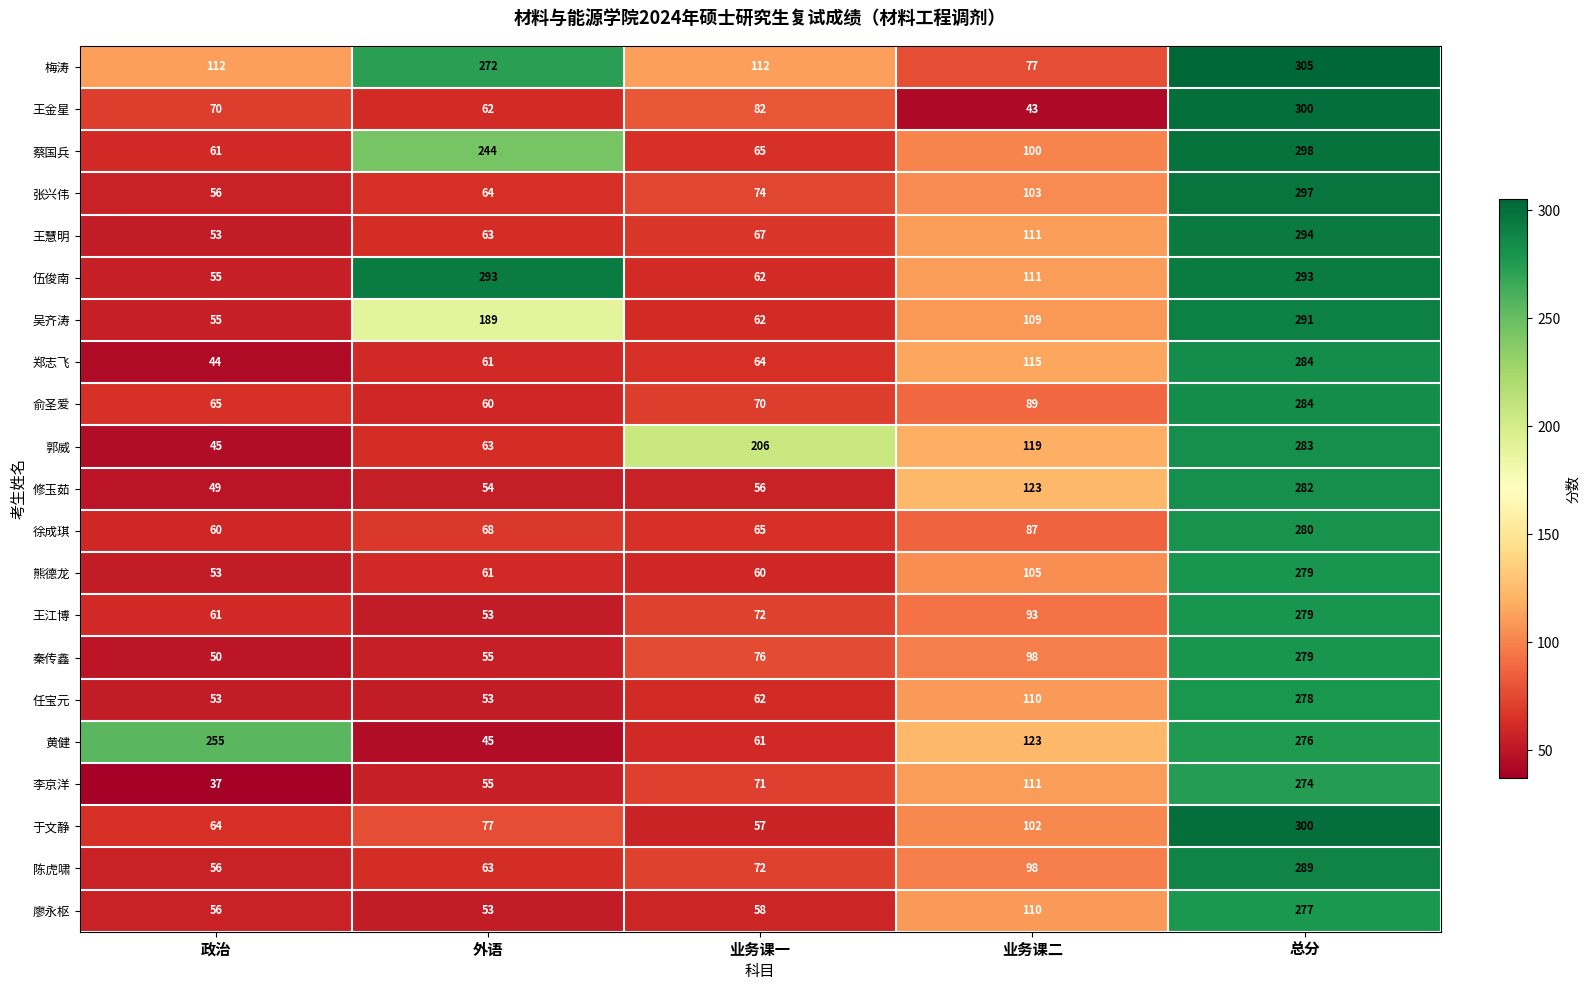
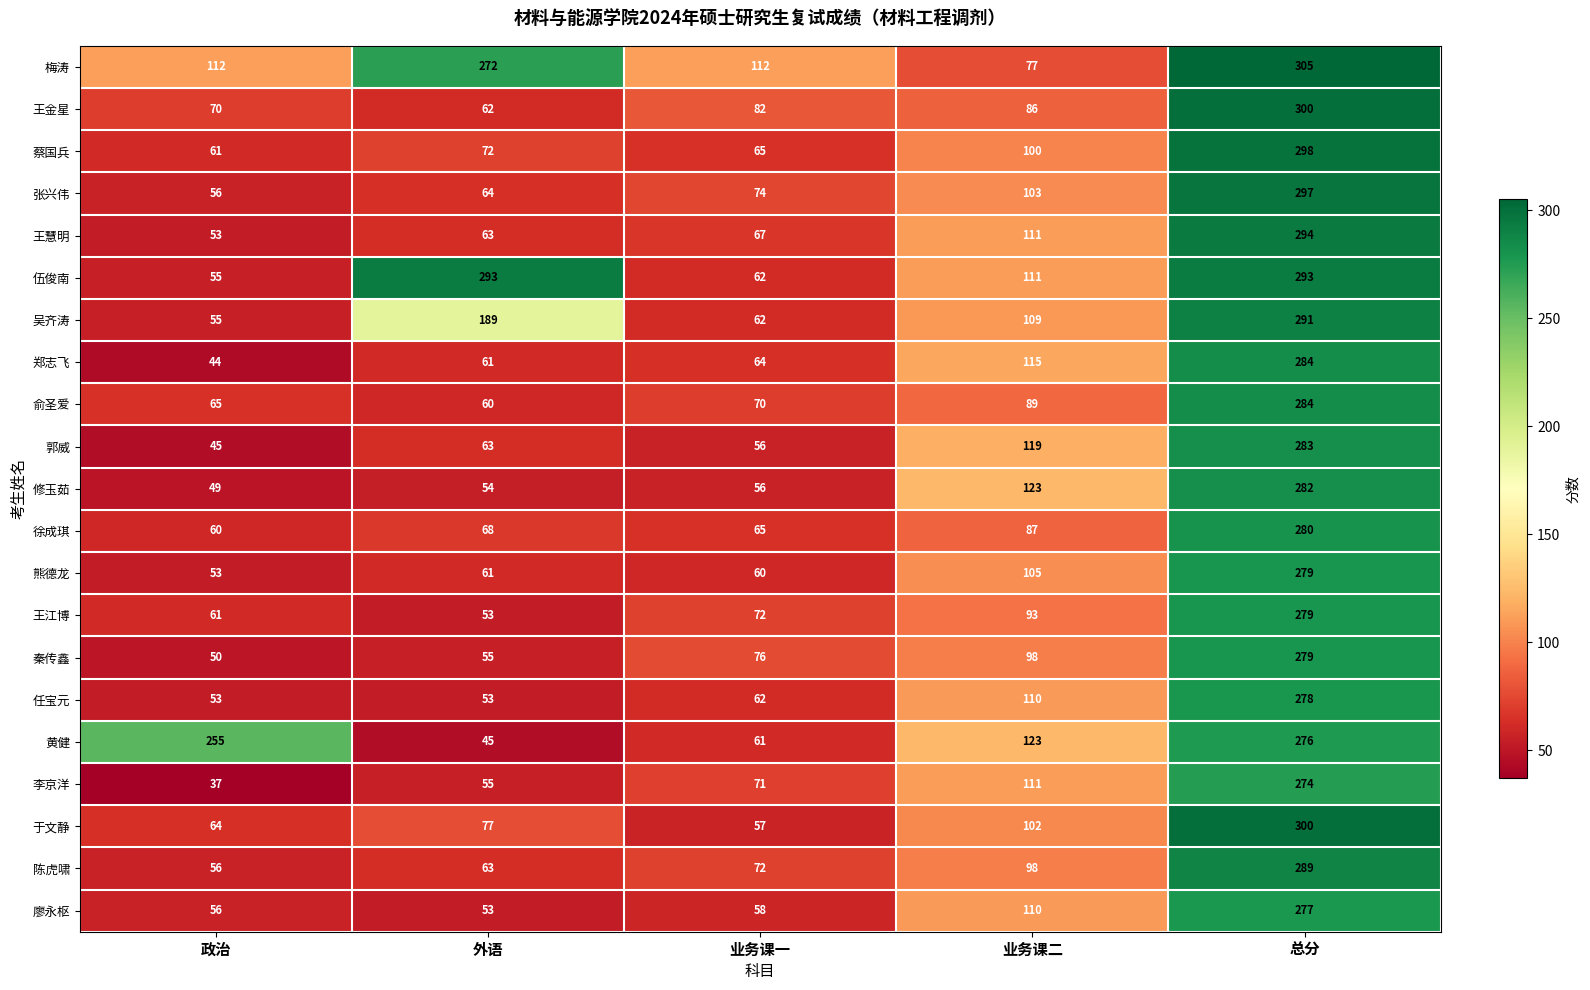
  {
    "梅涛": {
      "政治": 112,
      "外语": 272,
      "业务课一": 112,
      "业务课二": 77,
      "总分": 305
    },
    "王金星": {
      "政治": 70,
      "外语": 62,
      "业务课一": 82,
-     "业务课二": 43,
+     "业务课二": 86,
      "总分": 300
    },
    "蔡国兵": {
      "政治": 61,
-     "外语": 244,
+     "外语": 72,
      "业务课一": 65,
      "业务课二": 100,
      "总分": 298
    },
    "张兴伟": {
      "政治": 56,
      "外语": 64,
      "业务课一": 74,
      "业务课二": 103,
      "总分": 297
    },
    "王慧明": {
      "政治": 53,
      "外语": 63,
      "业务课一": 67,
      "业务课二": 111,
      "总分": 294
    },
    "伍俊南": {
      "政治": 55,
      "外语": 293,
      "业务课一": 62,
      "业务课二": 111,
      "总分": 293
    },
    "吴齐涛": {
      "政治": 55,
      "外语": 189,
      "业务课一": 62,
      "业务课二": 109,
      "总分": 291
    },
    "郑志飞": {
      "政治": 44,
      "外语": 61,
      "业务课一": 64,
      "业务课二": 115,
      "总分": 284
    },
    "俞圣爱": {
      "政治": 65,
      "外语": 60,
      "业务课一": 70,
      "业务课二": 89,
      "总分": 284
    },
    "郭威": {
      "政治": 45,
      "外语": 63,
-     "业务课一": 206,
+     "业务课一": 56,
      "业务课二": 119,
      "总分": 283
    },
    "修玉茹": {
      "政治": 49,
      "外语": 54,
      "业务课一": 56,
      "业务课二": 123,
      "总分": 282
    },
    "徐成琪": {
      "政治": 60,
      "外语": 68,
      "业务课一": 65,
      "业务课二": 87,
      "总分": 280
    },
    "熊德龙": {
      "政治": 53,
      "外语": 61,
      "业务课一": 60,
      "业务课二": 105,
      "总分": 279
    },
    "王江博": {
      "政治": 61,
      "外语": 53,
      "业务课一": 72,
      "业务课二": 93,
      "总分": 279
    },
    "秦传鑫": {
      "政治": 50,
      "外语": 55,
      "业务课一": 76,
      "业务课二": 98,
      "总分": 279
    },
    "任宝元": {
      "政治": 53,
      "外语": 53,
      "业务课一": 62,
      "业务课二": 110,
      "总分": 278
    },
    "黄健": {
      "政治": 255,
      "外语": 45,
      "业务课一": 61,
      "业务课二": 123,
      "总分": 276
    },
    "李京洋": {
      "政治": 37,
      "外语": 55,
      "业务课一": 71,
      "业务课二": 111,
      "总分": 274
    },
    "于文静": {
      "政治": 64,
      "外语": 77,
      "业务课一": 57,
      "业务课二": 102,
      "总分": 300
    },
    "陈虎啸": {
      "政治": 56,
      "外语": 63,
      "业务课一": 72,
      "业务课二": 98,
      "总分": 289
    },
    "廖永枢": {
      "政治": 56,
      "外语": 53,
      "业务课一": 58,
      "业务课二": 110,
      "总分": 277
    }
  }
